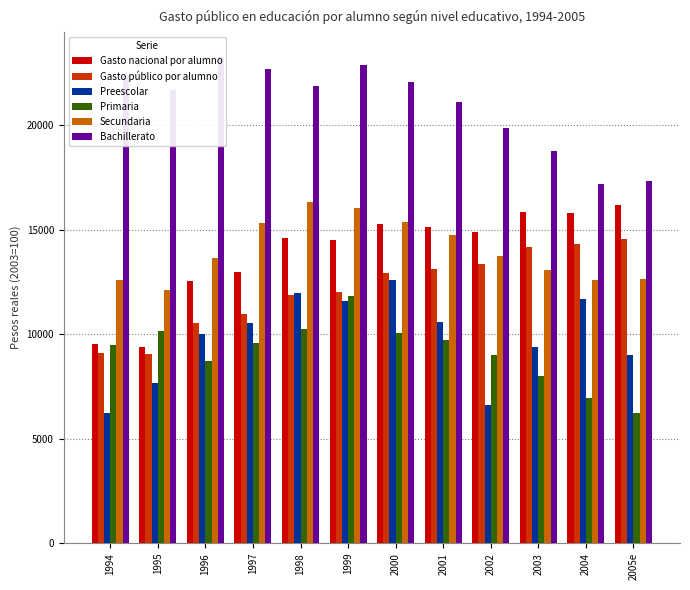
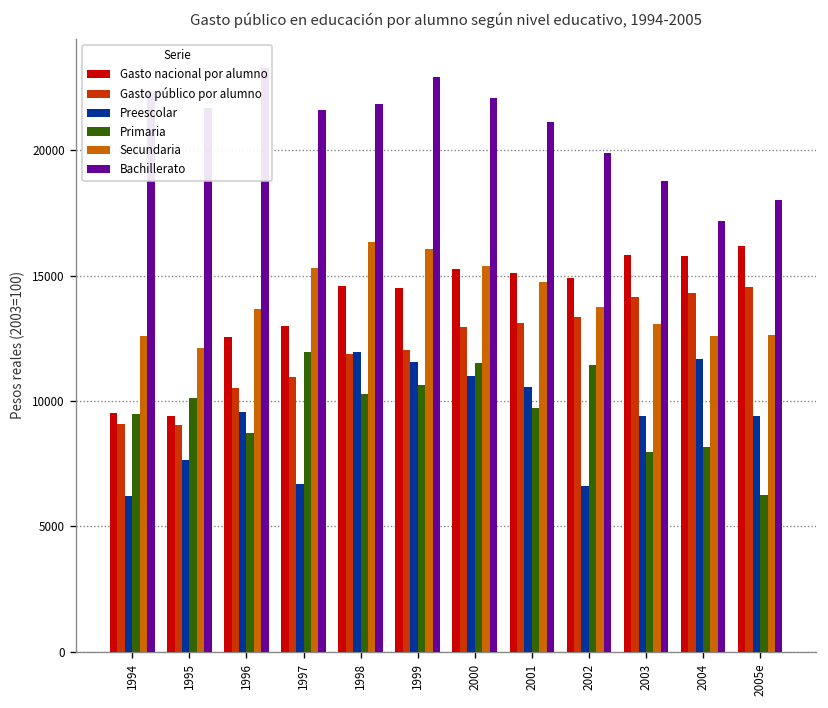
  {
    "Preescolar": {
      "1994": 6200,
      "1995": 7600,
-     "1996": 10000,
-     "1997": 10500,
+     "1996": 9500,
+     "1997": 6700,
      "1998": 12000,
      "1999": 11600,
-     "2000": 12600,
+     "2000": 11000,
      "2001": 10600,
      "2002": 6600,
      "2003": 9400,
      "2004": 11700,
-     "2005e": 9000
+     "2005e": 9400
    },
    "Primaria": {
      "1994": 9500,
      "1995": 10100,
      "1996": 8700,
-     "1997": 9600,
+     "1997": 12000,
      "1998": 10300,
-     "1999": 11900,
-     "2000": 10100,
+     "1999": 10600,
+     "2000": 11500,
      "2001": 9700,
-     "2002": 9000,
+     "2002": 11400,
      "2003": 8000,
-     "2004": 7000,
+     "2004": 8200,
      "2005e": 6200
    },
    "Bachillerato": {
-     "1997": 22700,
+     "1997": 21600,
      "1998": 21900,
      "1999": 22900,
      "2000": 22100,
      "2001": 21100,
      "2002": 19900,
      "2003": 18800,
      "2004": 17200,
-     "2005e": 17400
+     "2005e": 18000
    }
  }
